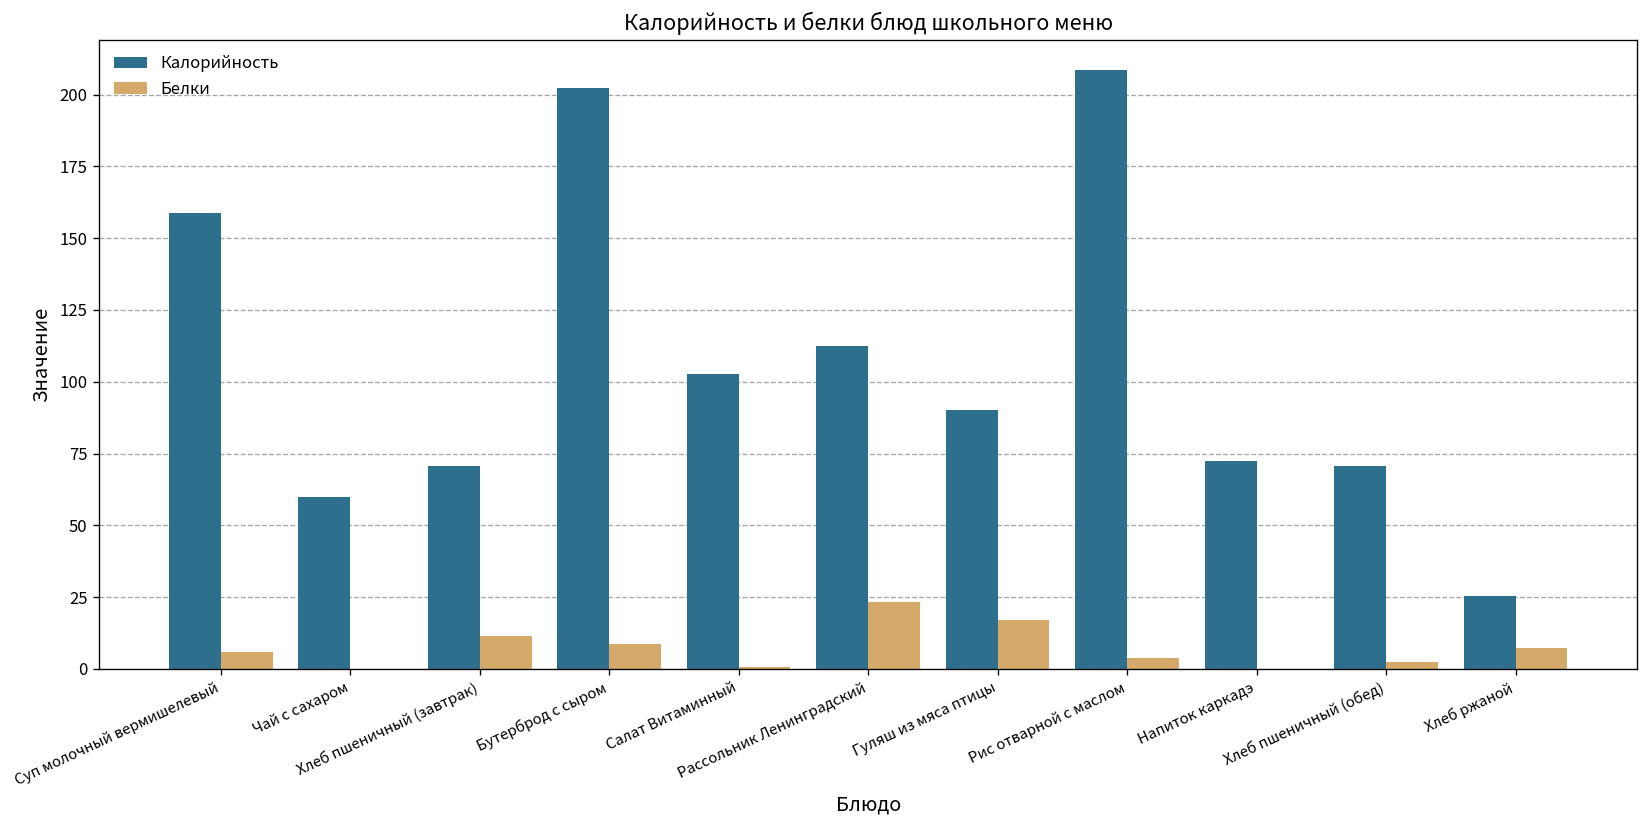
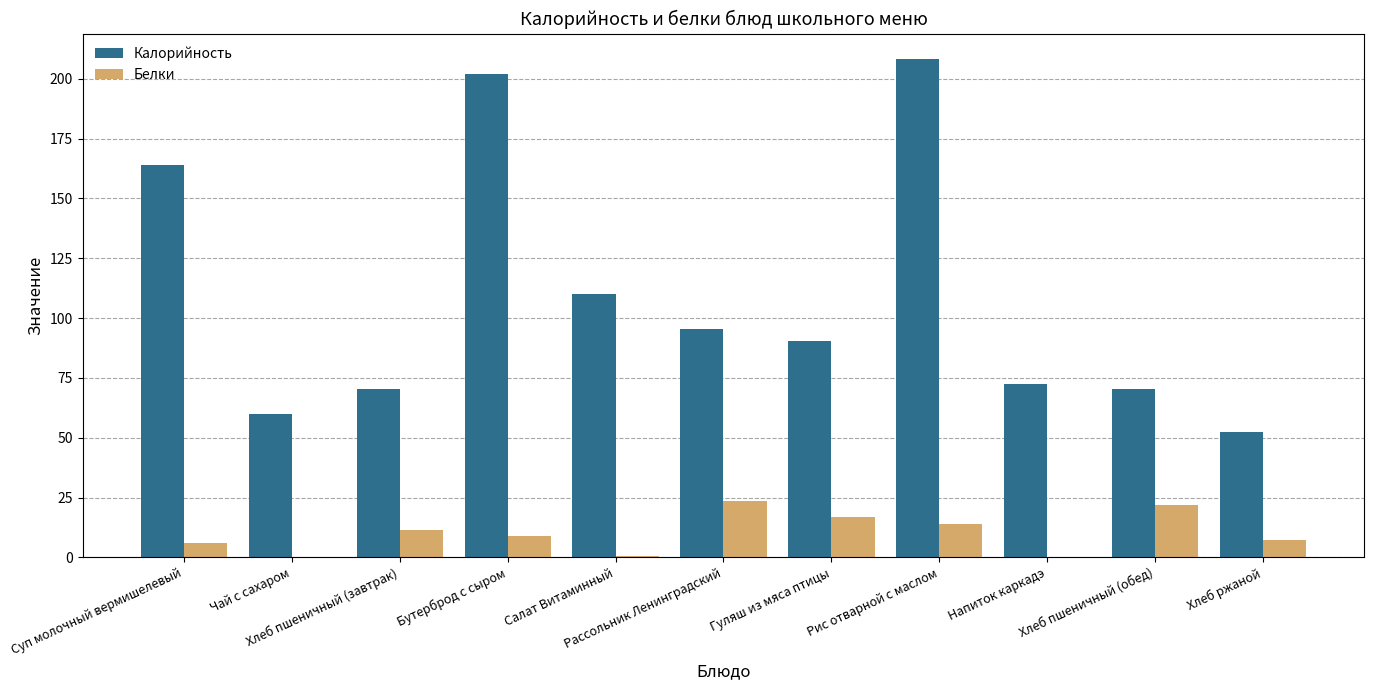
  {
    "Калорийность": {
-     "Суп молочный вермишелевый": 159,
+     "Суп молочный вермишелевый": 164,
      "Чай с сахаром": 60,
      "Хлеб пшеничный (завтрак)": 71,
      "Бутерброд с сыром": 202,
-     "Салат Витаминный": 103,
-     "Рассольник Ленинградский": 113,
+     "Салат Витаминный": 110,
+     "Рассольник Ленинградский": 95,
      "Гуляш из мяса птицы": 90,
      "Рис отварной с маслом": 208,
      "Напиток каркадэ": 72,
      "Хлеб пшеничный (обед)": 71,
-     "Хлеб ржаной": 25
+     "Хлеб ржаной": 52
    },
    "Белки": {
      "Суп молочный вермишелевый": 6,
      "Чай с сахаром": 0,
      "Хлеб пшеничный (завтрак)": 11,
      "Бутерброд с сыром": 9,
      "Рассольник Ленинградский": 23,
      "Гуляш из мяса птицы": 17,
-     "Рис отварной с маслом": 4,
+     "Рис отварной с маслом": 14,
      "Напиток каркадэ": 0,
-     "Хлеб пшеничный (обед)": 2,
+     "Хлеб пшеничный (обед)": 22,
      "Хлеб ржаной": 7
    }
  }
